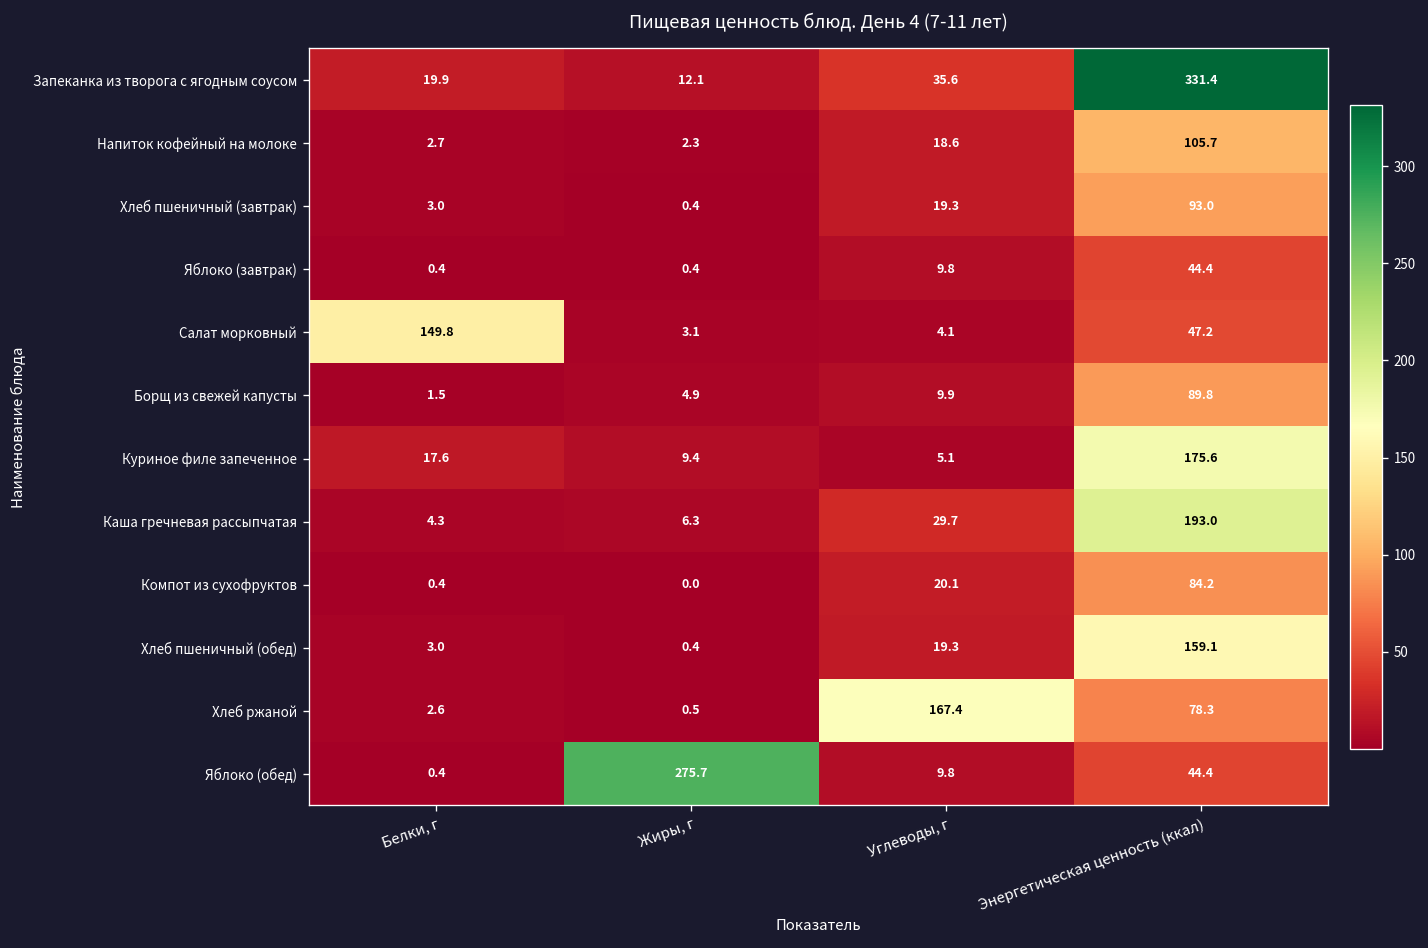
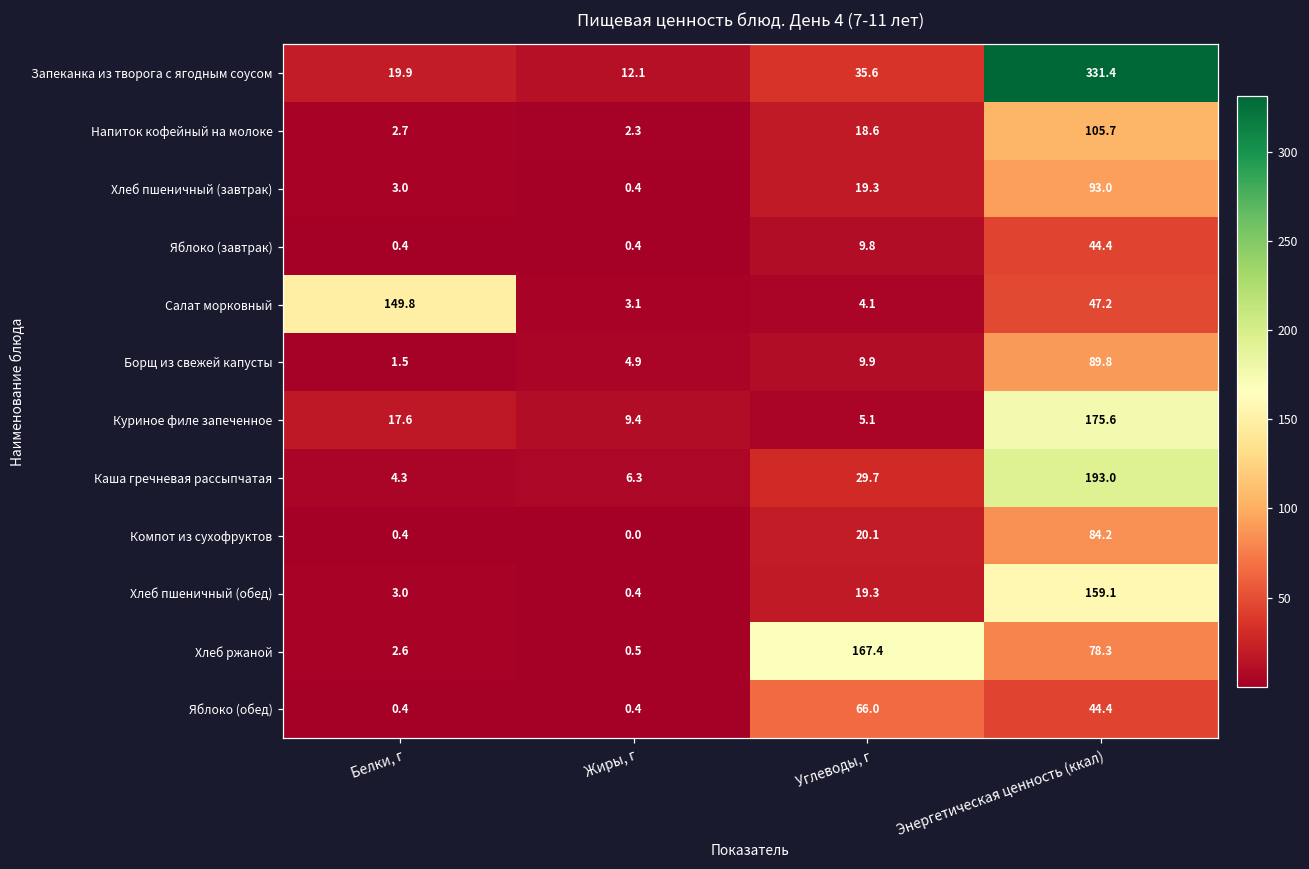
  {
    "Запеканка из творога с ягодным соусом": {
      "Белки, г": 19.9,
      "Жиры, г": 12.1,
      "Углеводы, г": 35.6,
      "Энергетическая ценность (ккал)": 331.4
    },
    "Напиток кофейный на молоке": {
      "Белки, г": 2.7,
      "Жиры, г": 2.3,
      "Углеводы, г": 18.6,
      "Энергетическая ценность (ккал)": 105.7
    },
    "Хлеб пшеничный (завтрак)": {
      "Белки, г": 3.0,
      "Жиры, г": 0.4,
      "Углеводы, г": 19.3,
      "Энергетическая ценность (ккал)": 93.0
    },
    "Яблоко (завтрак)": {
      "Белки, г": 0.4,
      "Жиры, г": 0.4,
      "Углеводы, г": 9.8,
      "Энергетическая ценность (ккал)": 44.4
    },
    "Салат морковный": {
      "Белки, г": 149.8,
      "Жиры, г": 3.1,
      "Углеводы, г": 4.1,
      "Энергетическая ценность (ккал)": 47.2
    },
    "Борщ из свежей капусты": {
      "Белки, г": 1.5,
      "Жиры, г": 4.9,
      "Углеводы, г": 9.9,
      "Энергетическая ценность (ккал)": 89.8
    },
    "Куриное филе запеченное": {
      "Белки, г": 17.6,
      "Жиры, г": 9.4,
      "Углеводы, г": 5.1,
      "Энергетическая ценность (ккал)": 175.6
    },
    "Каша гречневая рассыпчатая": {
      "Белки, г": 4.3,
      "Жиры, г": 6.3,
      "Углеводы, г": 29.7,
      "Энергетическая ценность (ккал)": 193.0
    },
    "Компот из сухофруктов": {
      "Белки, г": 0.4,
      "Жиры, г": 0.0,
      "Углеводы, г": 20.1,
      "Энергетическая ценность (ккал)": 84.2
    },
    "Хлеб пшеничный (обед)": {
      "Белки, г": 3.0,
      "Жиры, г": 0.4,
      "Углеводы, г": 19.3,
      "Энергетическая ценность (ккал)": 159.1
    },
    "Хлеб ржаной": {
      "Белки, г": 2.6,
      "Жиры, г": 0.5,
      "Углеводы, г": 167.4,
      "Энергетическая ценность (ккал)": 78.3
    },
    "Яблоко (обед)": {
      "Белки, г": 0.4,
-     "Жиры, г": 275.7,
-     "Углеводы, г": 9.8,
+     "Жиры, г": 0.4,
+     "Углеводы, г": 66.0,
      "Энергетическая ценность (ккал)": 44.4
    }
  }
